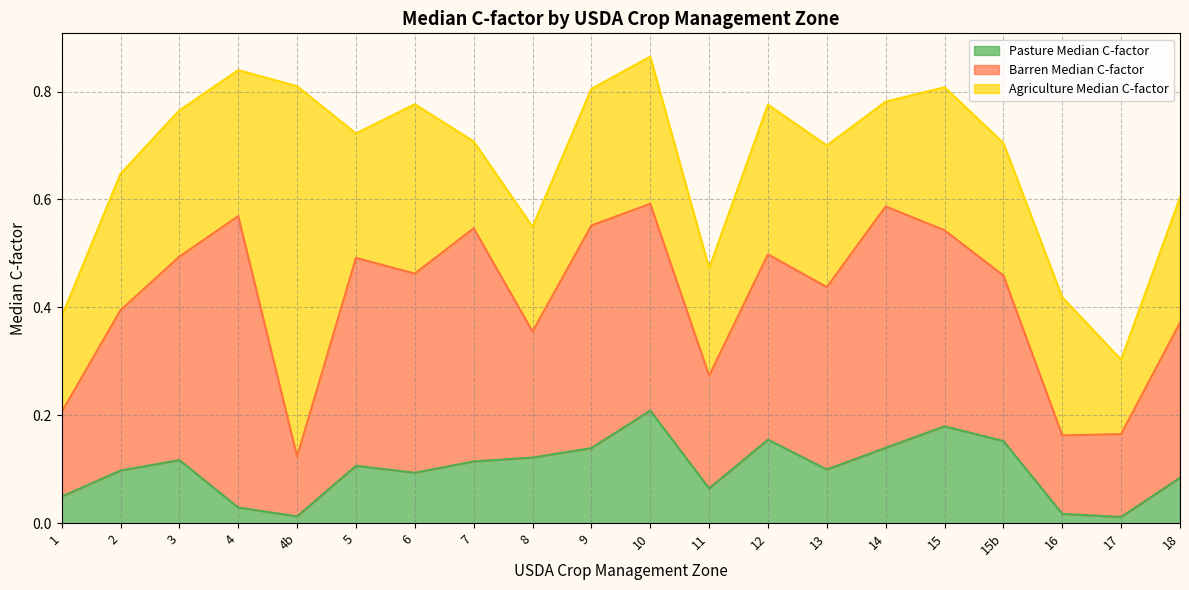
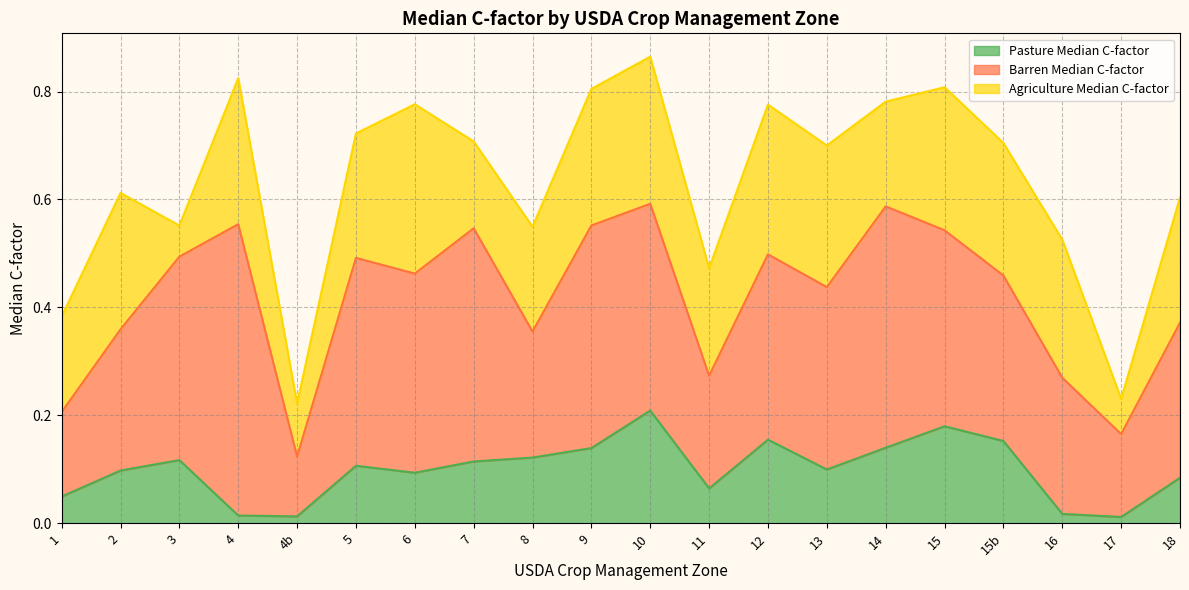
  {
    "Pasture Median C-factor": {
      "1": 0.05,
      "2": 0.10,
      "3": 0.12,
-     "4": 0.03,
+     "4": 0.01,
      "4b": 0.01,
      "5": 0.11,
      "6": 0.09,
      "7": 0.11,
      "8": 0.12,
      "9": 0.14,
      "10": 0.21,
      "11": 0.06,
      "12": 0.15,
      "13": 0.10,
      "14": 0.14,
      "15": 0.18,
      "15b": 0.15,
      "16": 0.02,
      "17": 0.01,
      "18": 0.08
    },
    "Barren Median C-factor": {
      "1": 0.16,
-     "2": 0.30,
+     "2": 0.26,
      "3": 0.38,
      "4": 0.54,
      "4b": 0.11,
      "5": 0.39,
      "6": 0.37,
      "7": 0.43,
      "8": 0.23,
      "9": 0.41,
      "10": 0.38,
      "11": 0.21,
      "12": 0.34,
      "13": 0.34,
      "14": 0.45,
      "15": 0.36,
      "15b": 0.31,
-     "16": 0.15,
+     "16": 0.25,
      "17": 0.15,
      "18": 0.29
    },
    "Agriculture Median C-factor": {
      "1": 0.18,
      "2": 0.25,
-     "3": 0.27,
+     "3": 0.06,
      "4": 0.27,
-     "4b": 0.69,
+     "4b": 0.10,
      "5": 0.23,
      "6": 0.31,
      "7": 0.16,
      "8": 0.19,
      "9": 0.25,
      "10": 0.27,
      "11": 0.20,
      "12": 0.28,
      "13": 0.26,
      "14": 0.19,
      "15": 0.27,
      "15b": 0.25,
      "16": 0.26,
-     "17": 0.14,
+     "17": 0.07,
      "18": 0.23
    }
  }
